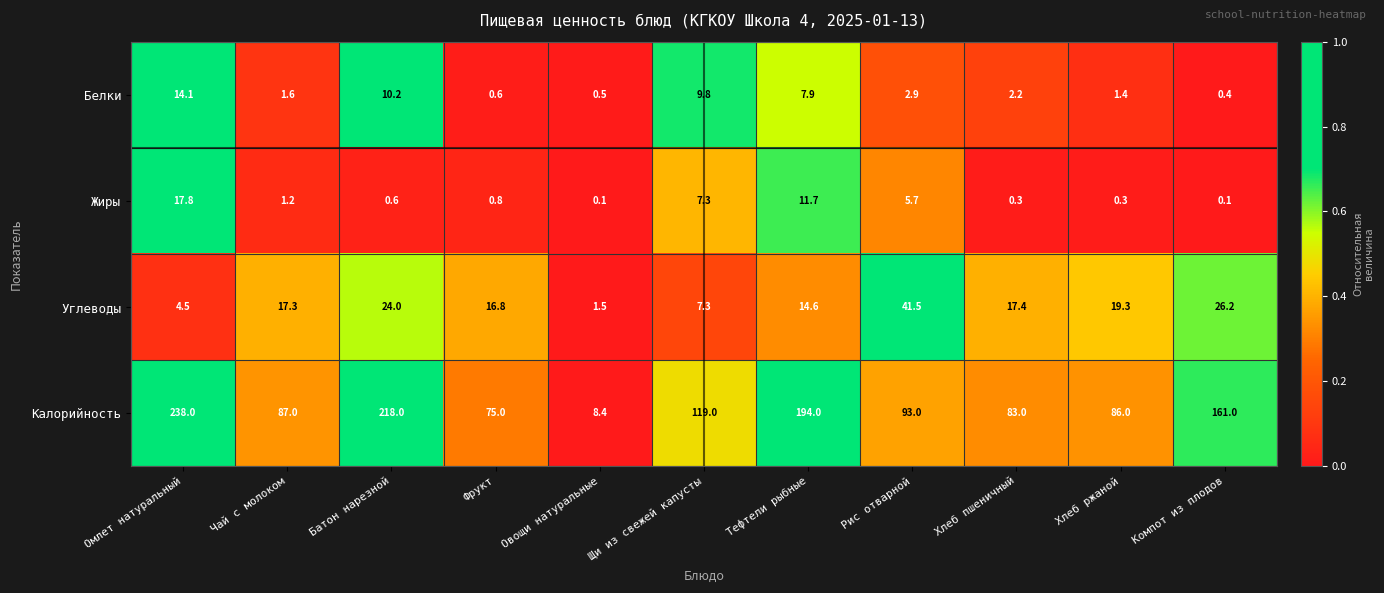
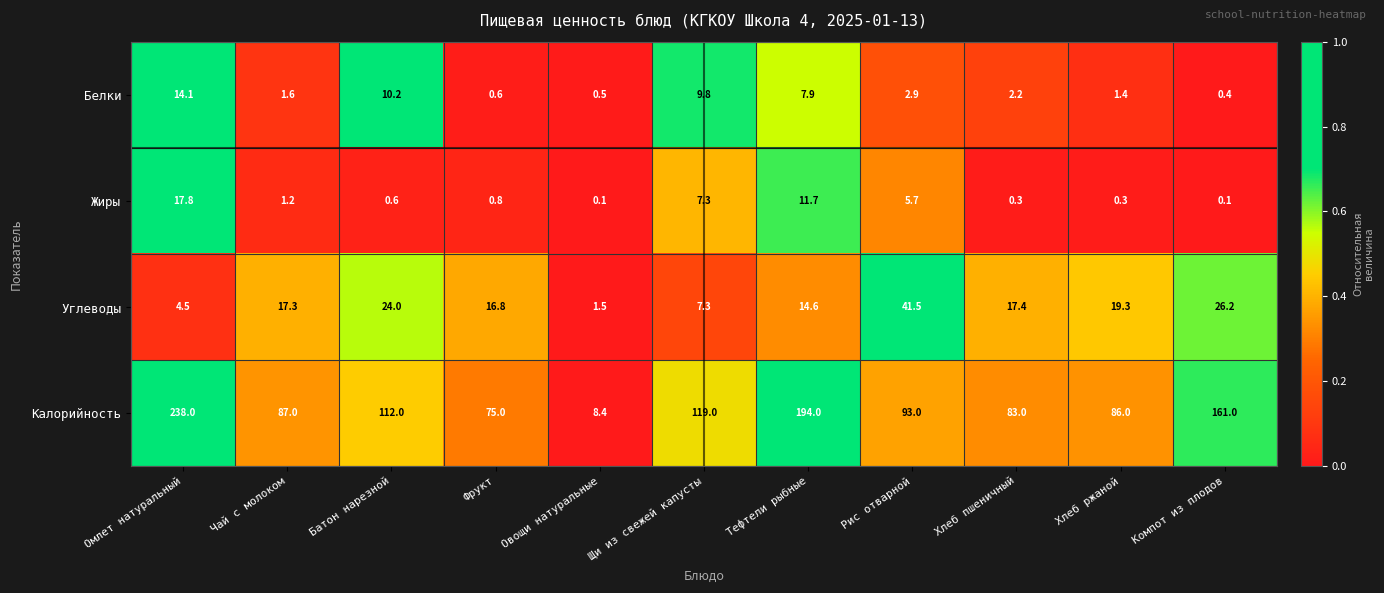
  {
    "Белки": {
      "Омлет натуральный": 14.1,
      "Чай с молоком": 1.6,
      "Батон нарезной": 10.2,
      "Фрукт": 0.6,
      "Овощи натуральные": 0.5,
      "Щи из свежей капусты": 9.8,
      "Тефтели рыбные": 7.9,
      "Рис отварной": 2.9,
      "Хлеб пшеничный": 2.2,
      "Хлеб ржаной": 1.4,
      "Компот из плодов": 0.4
    },
    "Жиры": {
      "Омлет натуральный": 17.8,
      "Чай с молоком": 1.2,
      "Батон нарезной": 0.6,
      "Фрукт": 0.8,
      "Овощи натуральные": 0.1,
      "Щи из свежей капусты": 7.3,
      "Тефтели рыбные": 11.7,
      "Рис отварной": 5.7,
      "Хлеб пшеничный": 0.3,
      "Хлеб ржаной": 0.3,
      "Компот из плодов": 0.1
    },
    "Углеводы": {
      "Омлет натуральный": 4.5,
      "Чай с молоком": 17.3,
      "Батон нарезной": 24.0,
      "Фрукт": 16.8,
      "Овощи натуральные": 1.5,
      "Щи из свежей капусты": 7.3,
      "Тефтели рыбные": 14.6,
      "Рис отварной": 41.5,
      "Хлеб пшеничный": 17.4,
      "Хлеб ржаной": 19.3,
      "Компот из плодов": 26.2
    },
    "Калорийность": {
      "Омлет натуральный": 238.0,
      "Чай с молоком": 87.0,
-     "Батон нарезной": 218.0,
+     "Батон нарезной": 112.0,
      "Фрукт": 75.0,
      "Овощи натуральные": 8.4,
      "Щи из свежей капусты": 119.0,
      "Тефтели рыбные": 194.0,
      "Рис отварной": 93.0,
      "Хлеб пшеничный": 83.0,
      "Хлеб ржаной": 86.0,
      "Компот из плодов": 161.0
    }
  }
